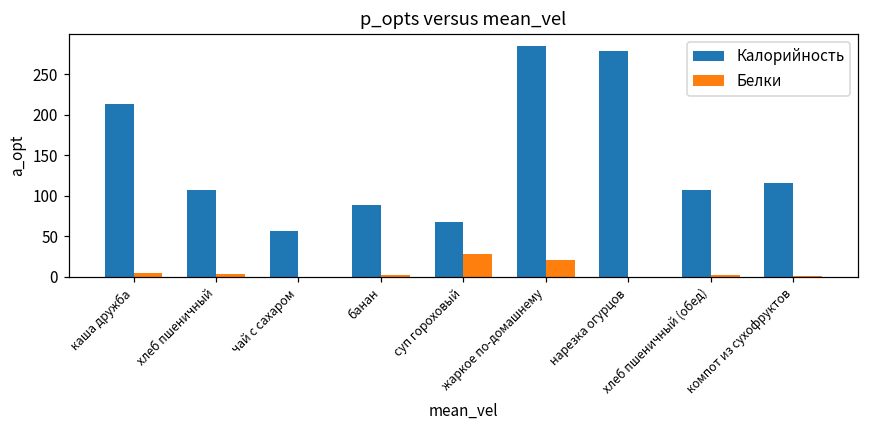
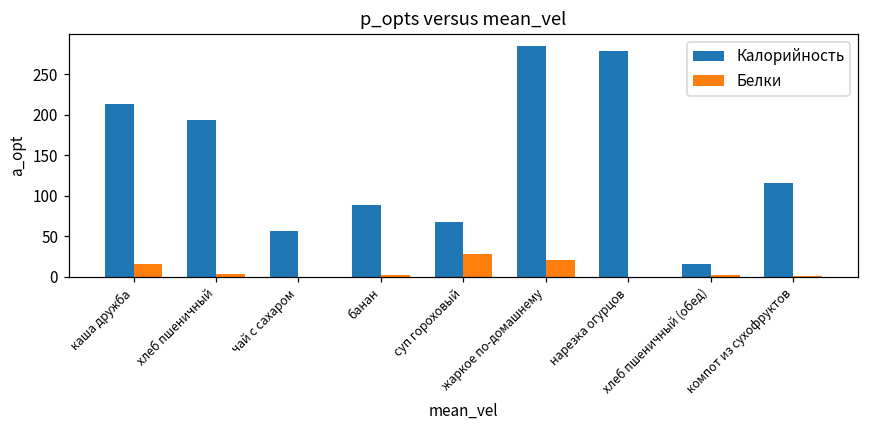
  {
    "Калорийность": {
      "каша дружба": 210,
-     "хлеб пшеничный": 110,
+     "хлеб пшеничный": 190,
      "чай с сахаром": 60,
      "банан": 90,
      "суп гороховый": 70,
      "жаркое по-домашнему": 280,
      "нарезка огурцов": 280,
-     "хлеб пшеничный (обед)": 110,
+     "хлеб пшеничный (обед)": 20,
      "компот из сухофруктов": 120
    },
    "Белки": {
-     "каша дружба": 0,
+     "каша дружба": 20,
      "суп гороховый": 30,
      "жаркое по-домашнему": 20
    }
  }
